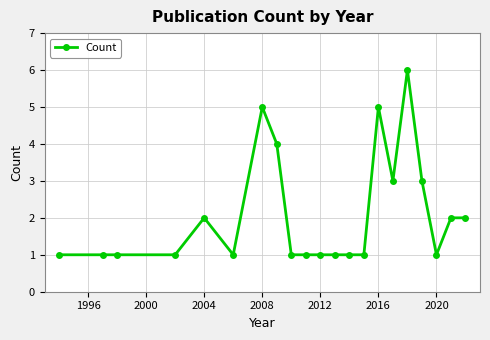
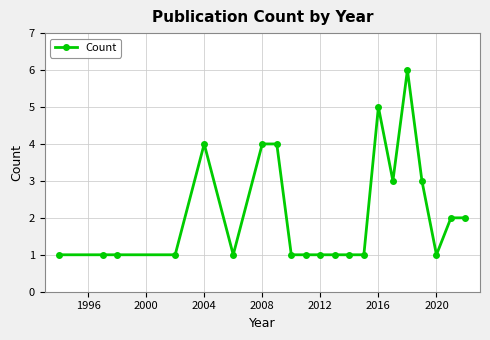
  {
-   "2004": 2,
-   "2008": 5,
+   "2004": 4,
+   "2008": 4,
    "2012": 1,
    "2016": 5,
    "2020": 1
  }
